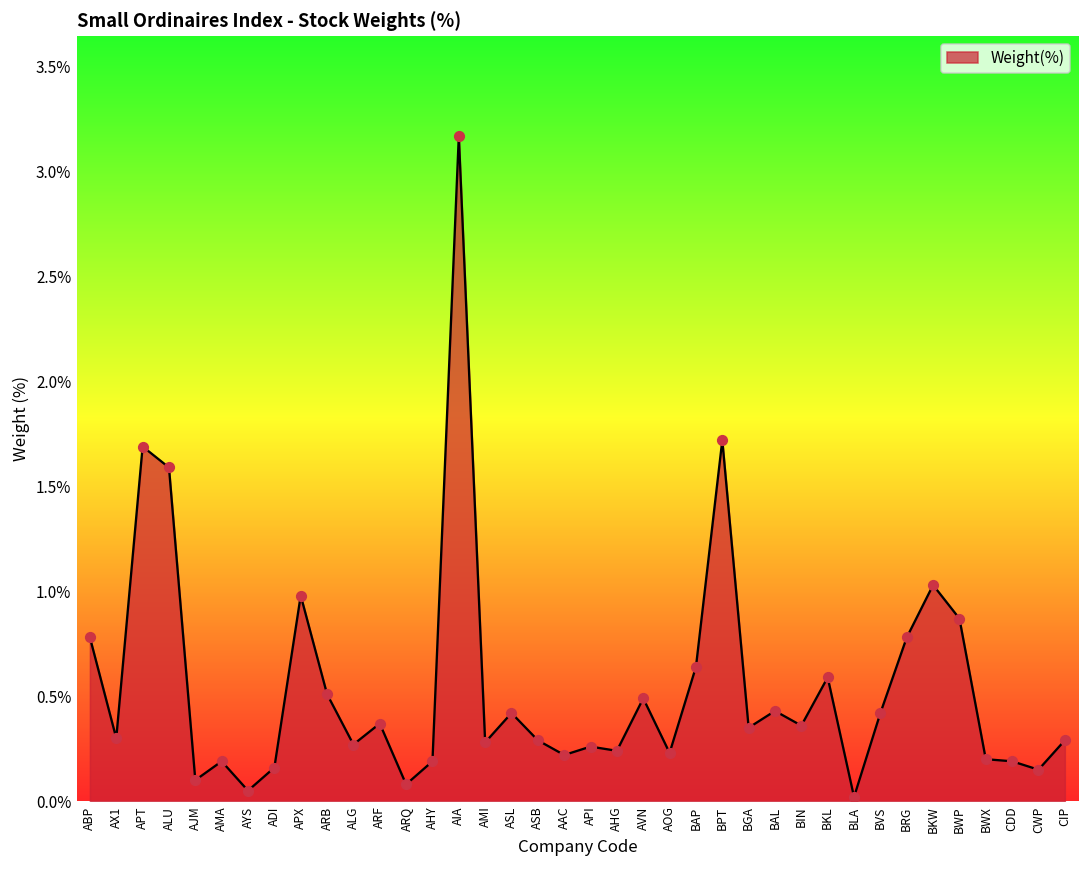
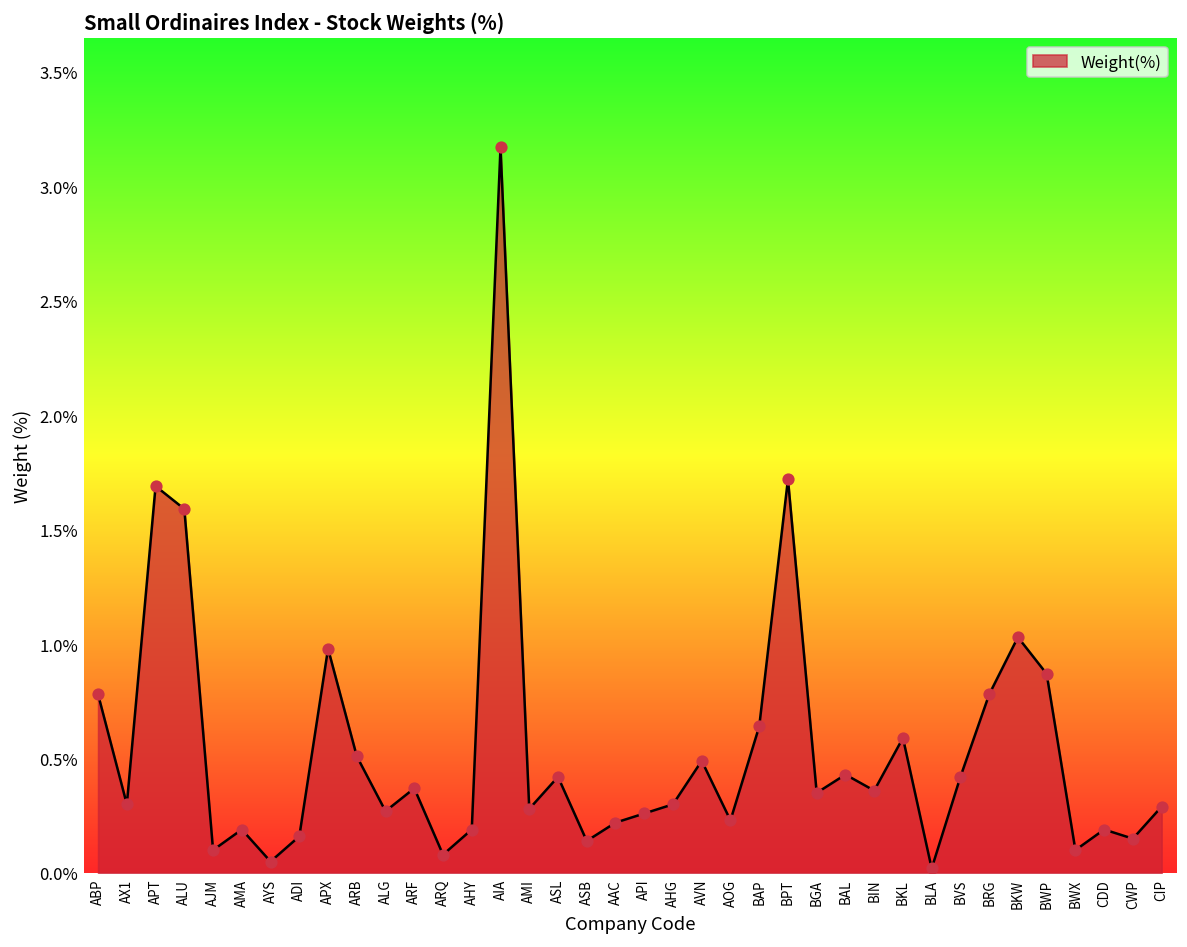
  {
    "ABP": "0.78%",
    "AX1": "0.30%",
    "APT": "1.69%",
    "ALU": "1.59%",
    "AJM": "0.10%",
    "AMA": "0.19%",
    "AYS": "0.05%",
    "ADI": "0.16%",
    "APX": "0.98%",
    "ARB": "0.51%",
    "ALG": "0.27%",
    "ARF": "0.37%",
    "ARQ": "0.08%",
    "AHY": "0.19%",
    "AIA": "3.17%",
    "AMI": "0.28%",
    "ASL": "0.42%",
-   "ASB": "0.29%",
+   "ASB": "0.14%",
    "AAC": "0.22%",
    "API": "0.26%",
-   "AHG": "0.24%",
+   "AHG": "0.30%",
    "AVN": "0.49%",
    "AOG": "0.23%",
    "BAP": "0.64%",
    "BPT": "1.72%",
    "BGA": "0.35%",
    "BAL": "0.43%",
    "BIN": "0.36%",
    "BKL": "0.59%",
    "BLA": "0.02%",
    "BVS": "0.42%",
    "BRG": "0.78%",
    "BKW": "1.03%",
    "BWP": "0.87%",
-   "BWX": "0.2%",
+   "BWX": "0.1%",
    "CDD": "0.19%",
    "CWP": "0.15%",
    "CIP": "0.29%"
  }
